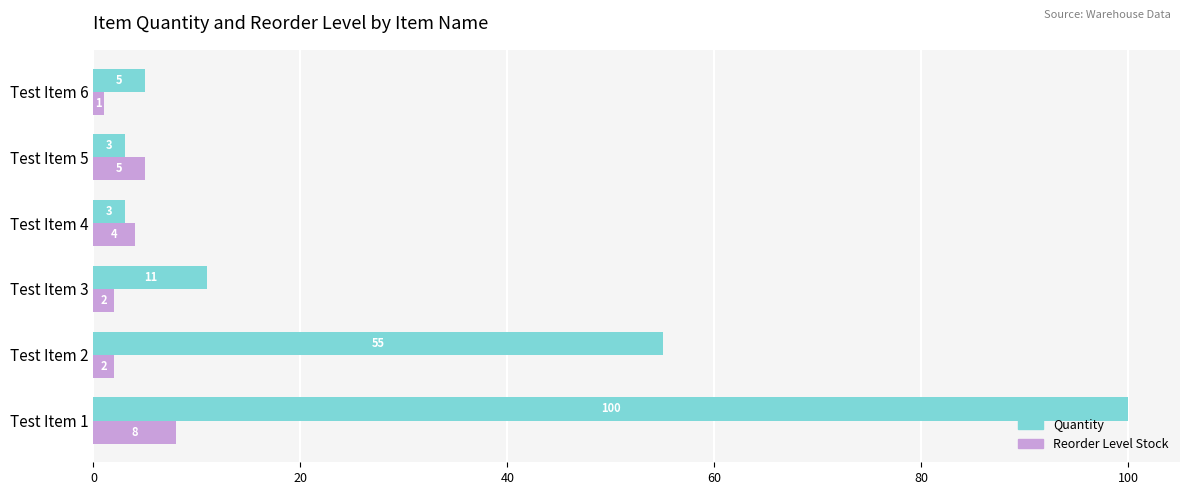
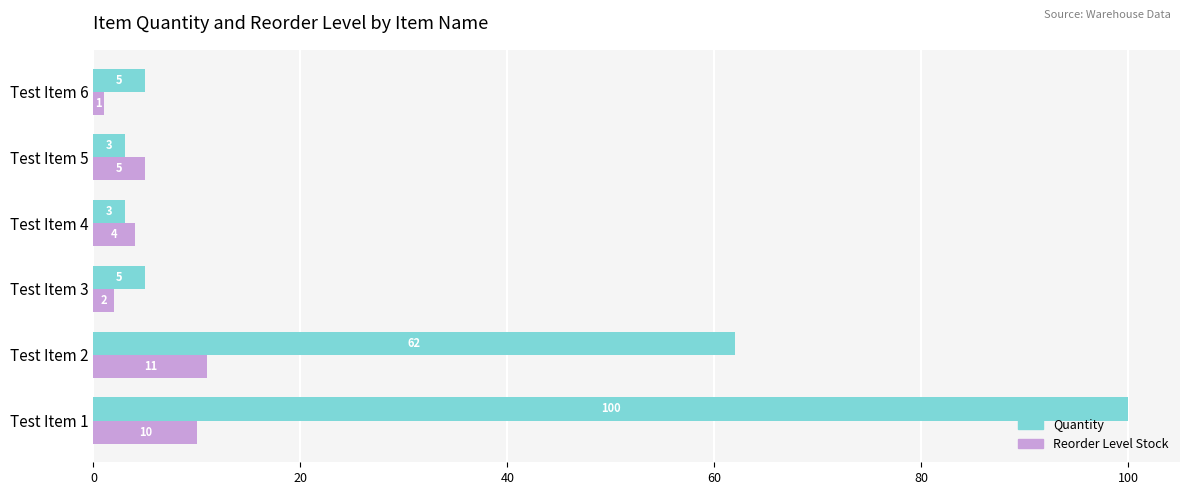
  {
    "Quantity": {
      "Test Item 6": 5,
      "Test Item 5": 3,
      "Test Item 4": 3,
-     "Test Item 3": 11,
-     "Test Item 2": 55,
+     "Test Item 3": 5,
+     "Test Item 2": 62,
      "Test Item 1": 100
    },
    "Reorder Level Stock": {
      "Test Item 6": 1,
      "Test Item 5": 5,
      "Test Item 4": 4,
      "Test Item 3": 2,
-     "Test Item 2": 2,
-     "Test Item 1": 8
+     "Test Item 2": 11,
+     "Test Item 1": 10
    }
  }
